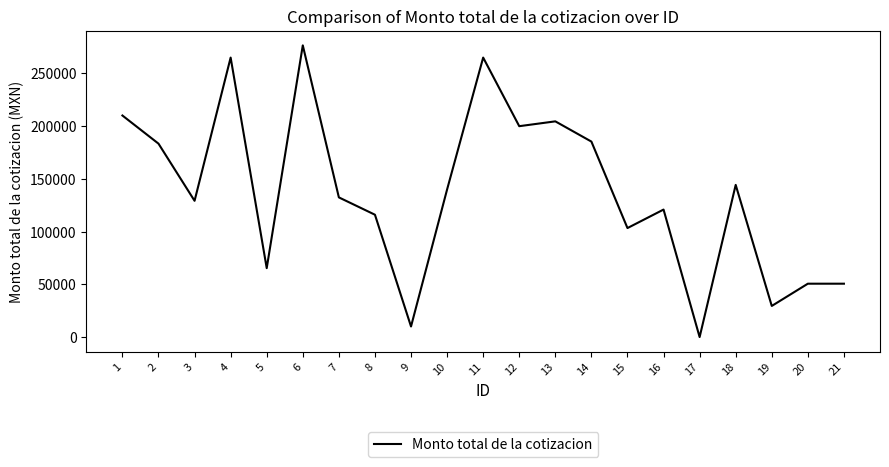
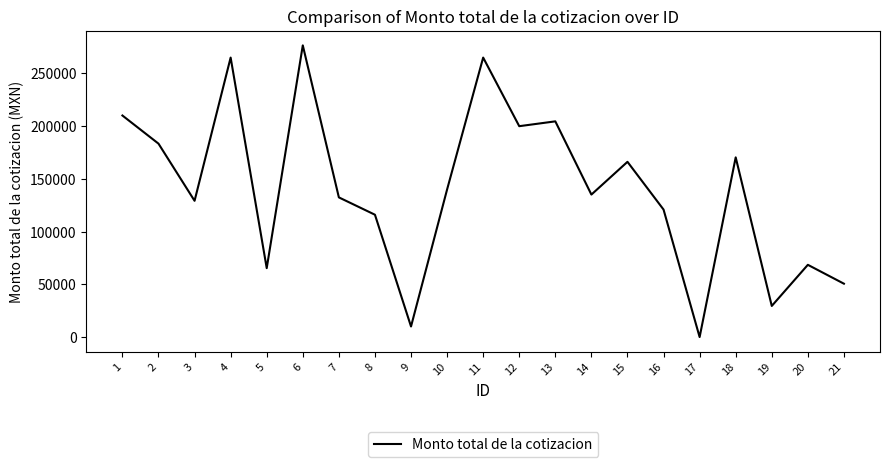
  {
    "1": 210000,
    "2": 183000,
    "3": 129000,
    "4": 265000,
    "5": 65000,
    "6": 277000,
    "7": 132000,
    "8": 116000,
    "9": 10000,
    "10": 140000,
    "11": 265000,
    "12": 200000,
    "13": 205000,
-   "14": 185000,
-   "15": 103000,
+   "14": 135000,
+   "15": 166000,
    "16": 121000,
    "17": 0,
-   "18": 144000,
+   "18": 170000,
    "19": 30000,
-   "20": 51000,
+   "20": 69000,
    "21": 51000
  }
